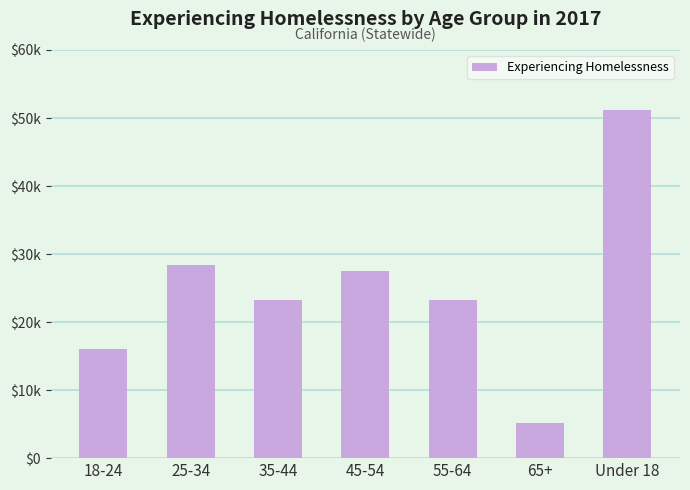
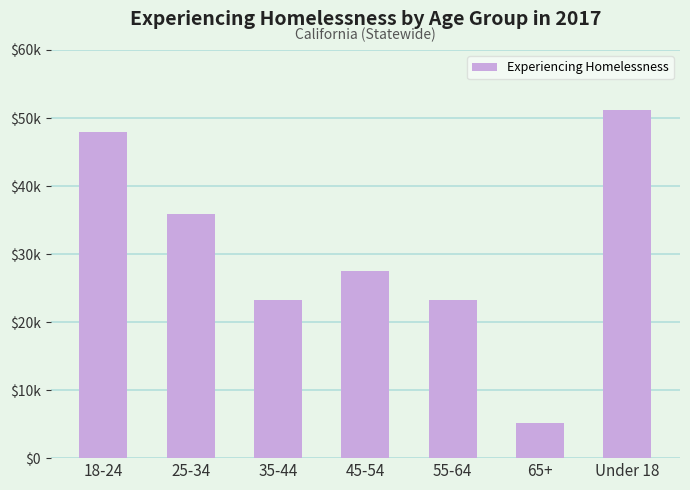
  {
-   "18-24": "$16000",
-   "25-34": "$28000",
+   "18-24": "$48000",
+   "25-34": "$36000",
    "35-44": "$23000",
    "45-54": "$27000",
    "55-64": "$23000",
    "65+": "$5000",
    "Under 18": "$51000"
  }
